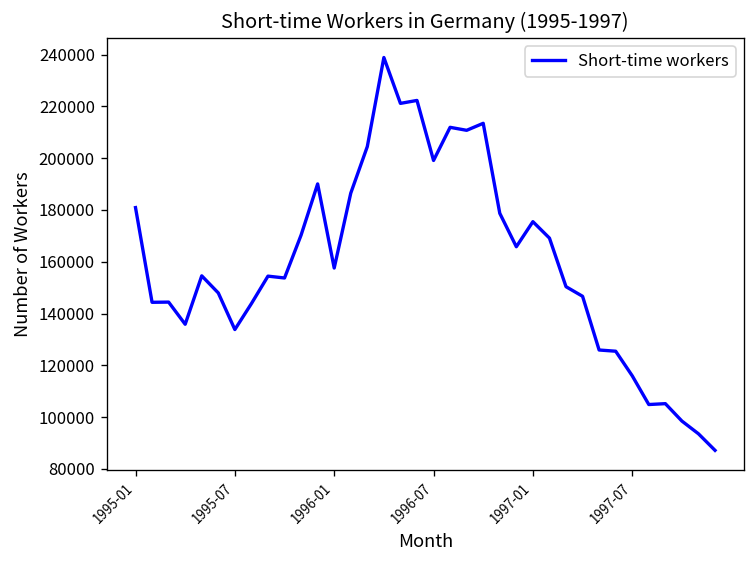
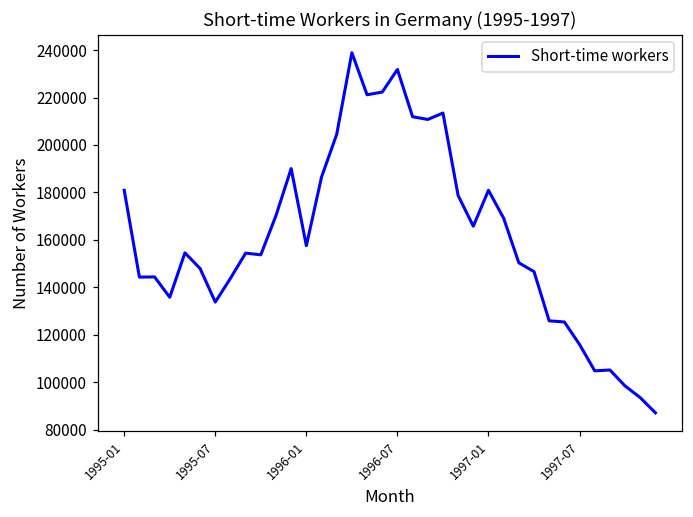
  {
    "1995-01": 181000,
    "1995-07": 134000,
    "1996-01": 158000,
-   "1996-07": 199000,
-   "1997-01": 175000,
+   "1996-07": 232000,
+   "1997-01": 181000,
    "1997-07": 116000
  }
